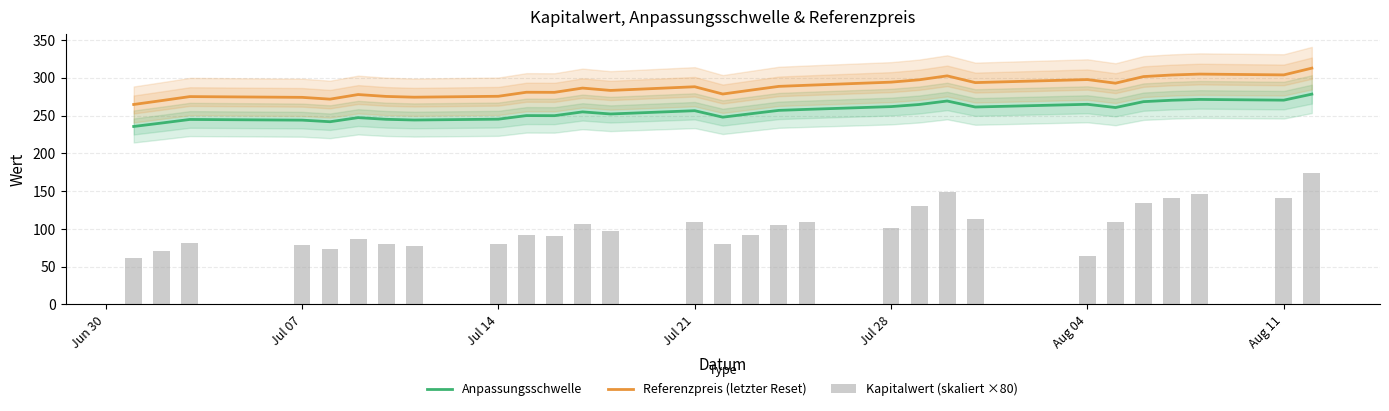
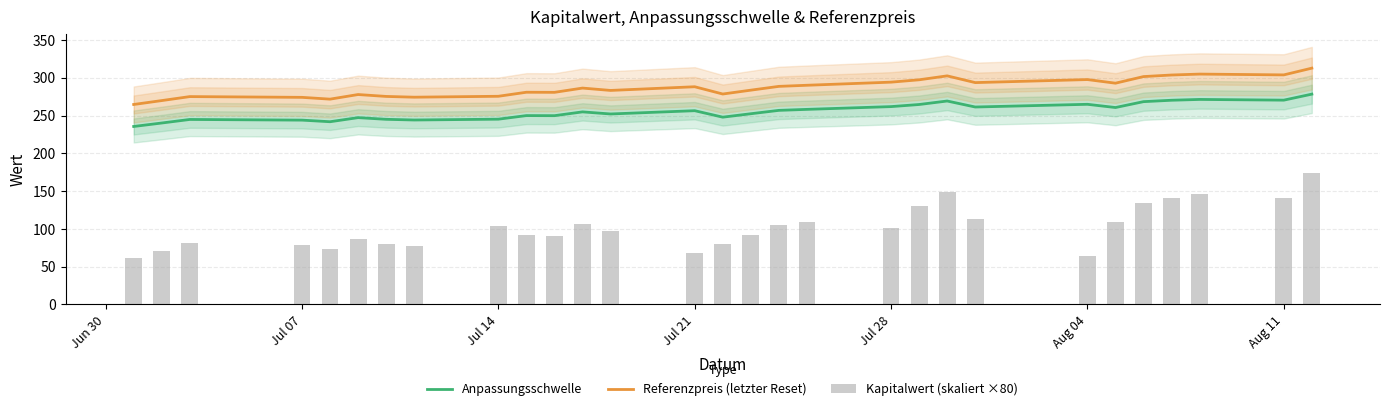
  {
    "Kapitalwert (skaliert ×80)": {
      "Jul 07": 80,
-     "Jul 14": 80,
-     "Jul 21": 110,
+     "Jul 14": 100,
+     "Jul 21": 70,
      "Jul 28": 100,
      "Aug 04": 60,
      "Aug 11": 140
    }
  }
